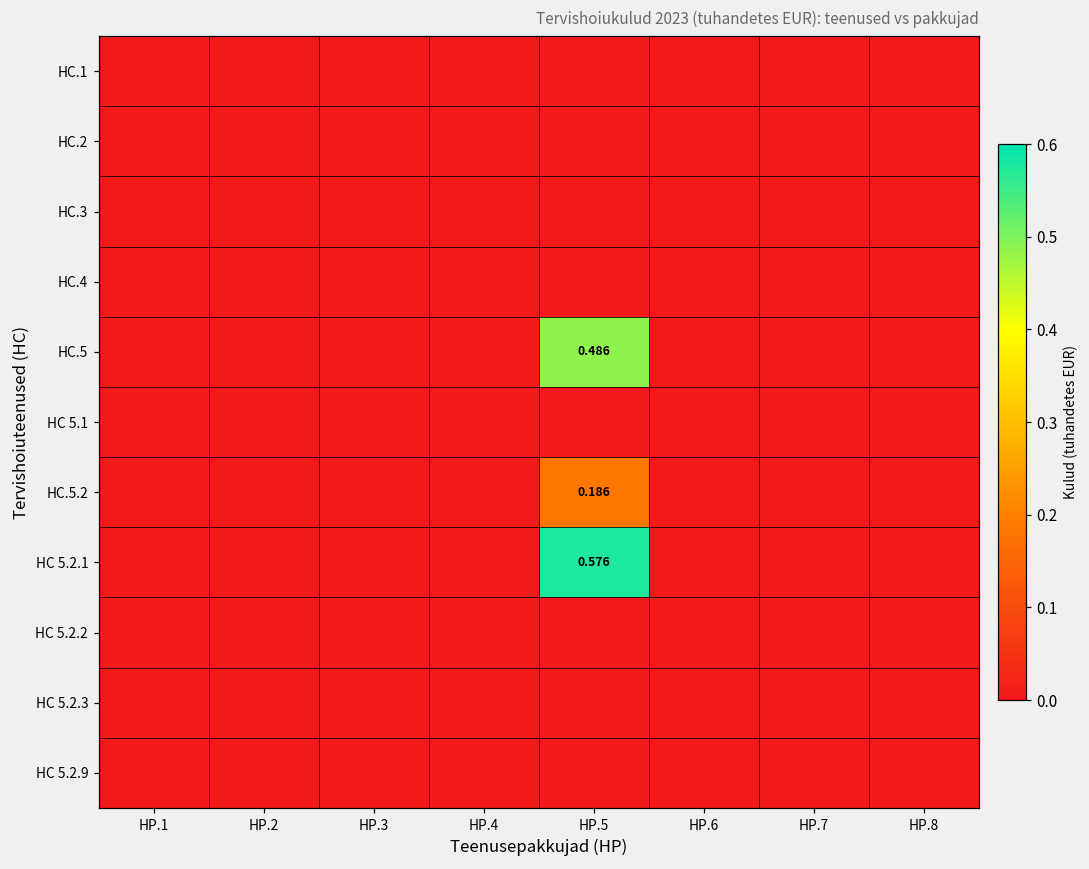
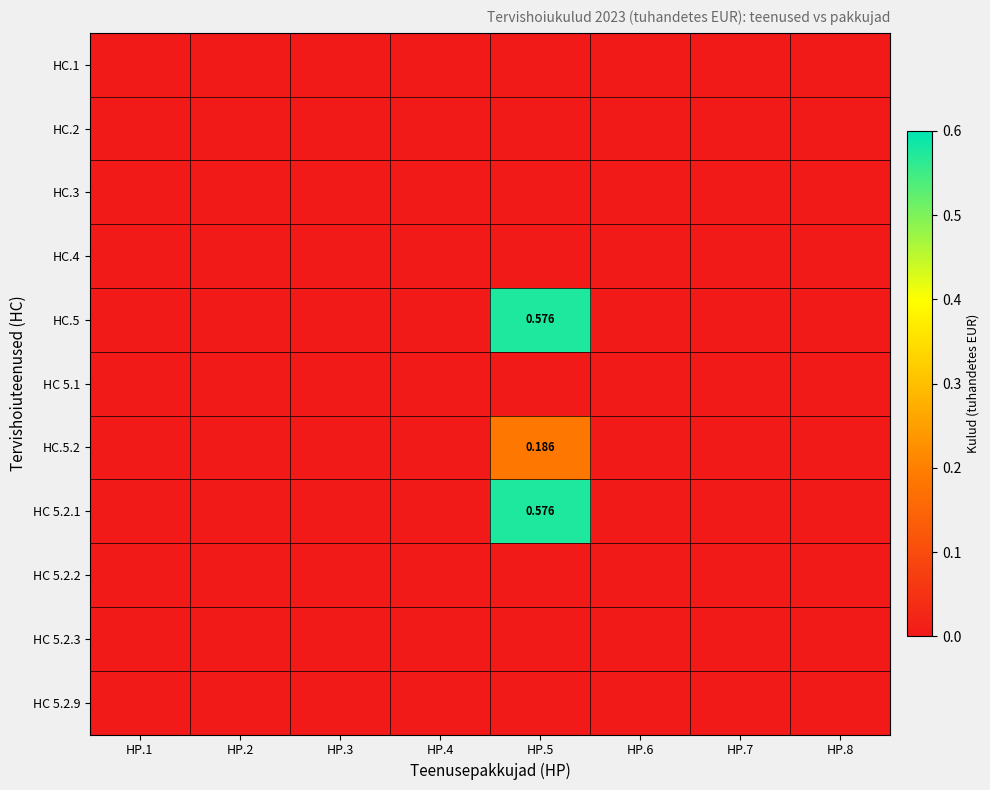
  {
    "HC.5": {
-     "HP.5": 0.486
+     "HP.5": 0.576
    },
    "HC.5.2": {
      "HP.5": 0.186
    },
    "HC 5.2.1": {
      "HP.5": 0.576
    }
  }
